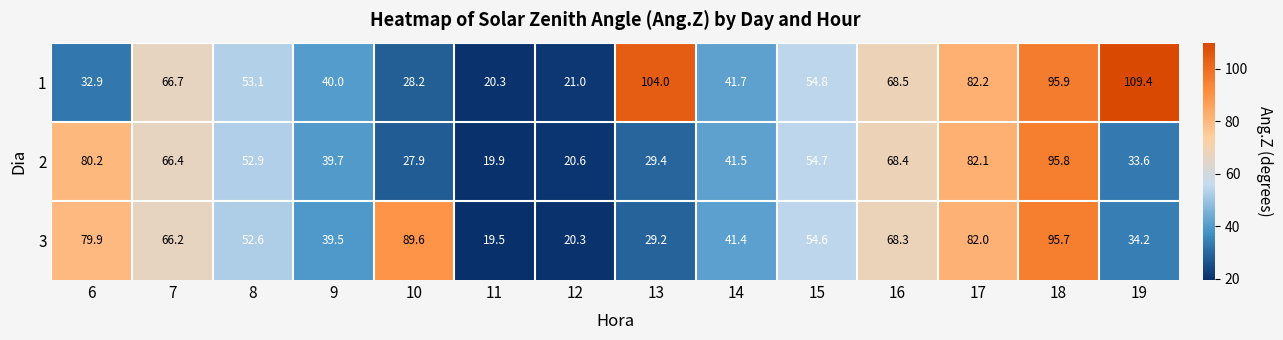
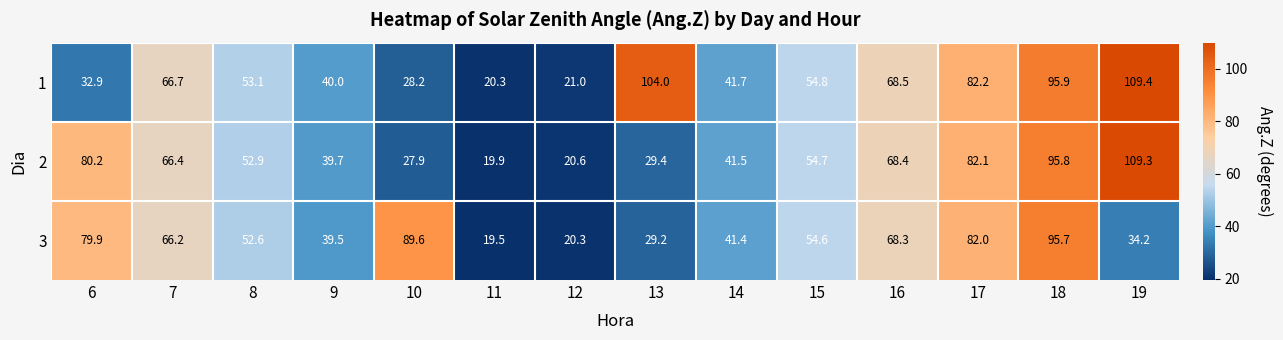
  {
    "1": {
      "6": 32.9,
      "7": 66.7,
      "8": 53.1,
      "9": 40.0,
      "10": 28.2,
      "11": 20.3,
      "12": 21.0,
      "13": 104.0,
      "14": 41.7,
      "15": 54.8,
      "16": 68.5,
      "17": 82.2,
      "18": 95.9,
      "19": 109.4
    },
    "2": {
      "6": 80.2,
      "7": 66.4,
      "8": 52.9,
      "9": 39.7,
      "10": 27.9,
      "11": 19.9,
      "12": 20.6,
      "13": 29.4,
      "14": 41.5,
      "15": 54.7,
      "16": 68.4,
      "17": 82.1,
      "18": 95.8,
-     "19": 33.6
+     "19": 109.3
    },
    "3": {
      "6": 79.9,
      "7": 66.2,
      "8": 52.6,
      "9": 39.5,
      "10": 89.6,
      "11": 19.5,
      "12": 20.3,
      "13": 29.2,
      "14": 41.4,
      "15": 54.6,
      "16": 68.3,
      "17": 82.0,
      "18": 95.7,
      "19": 34.2
    }
  }
